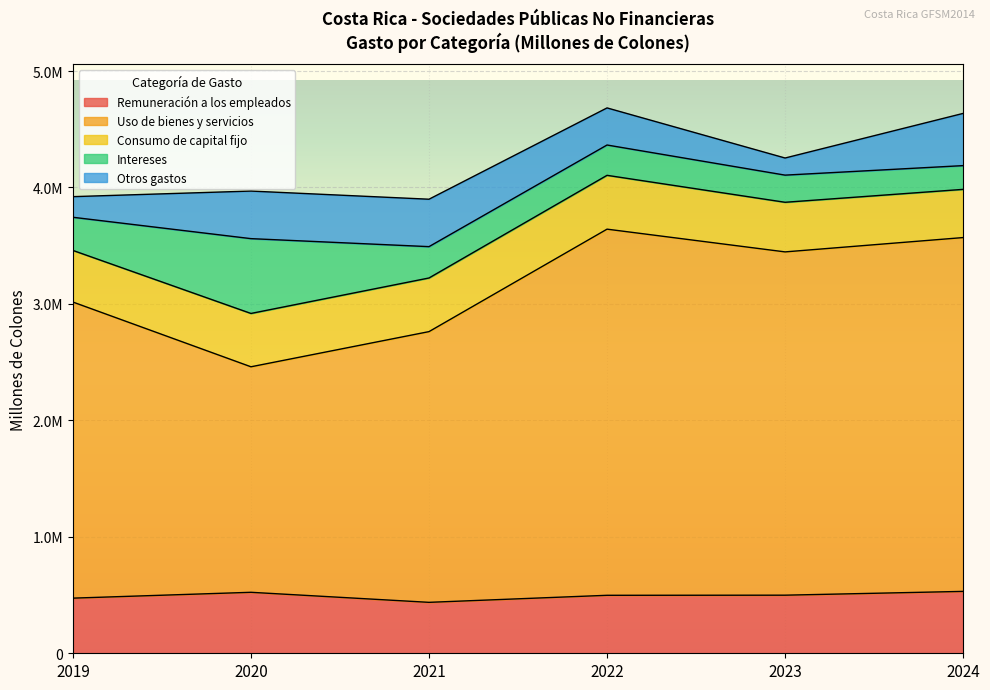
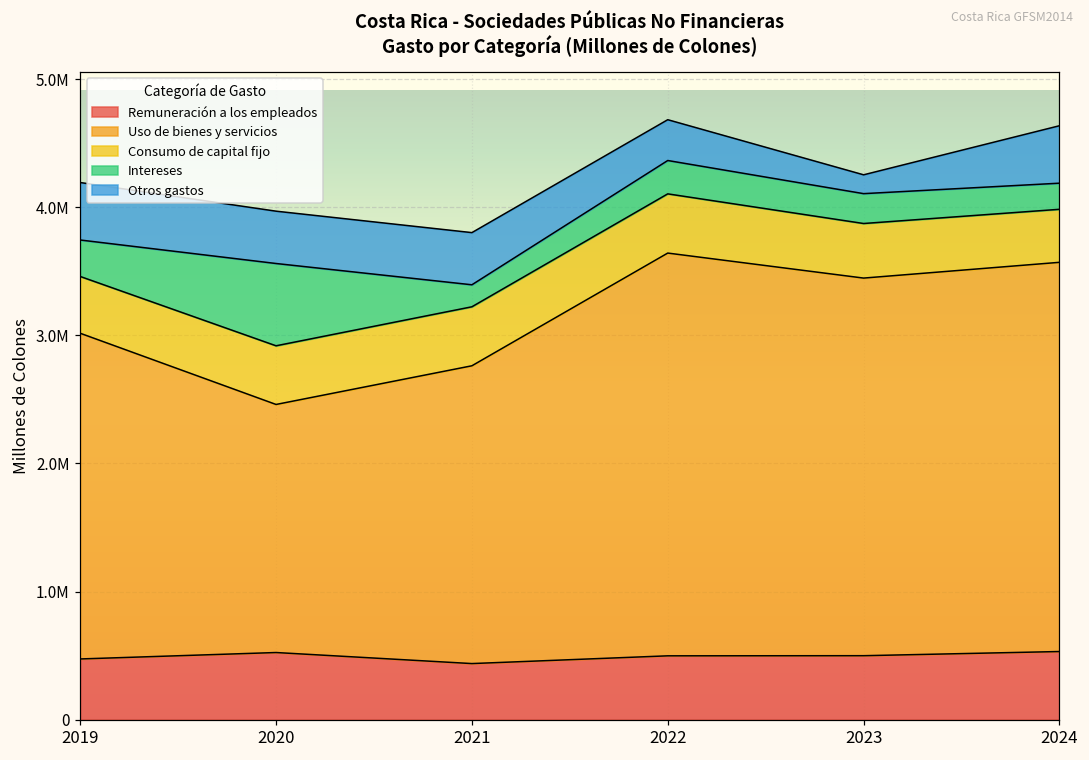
  {
    "Remuneración a los empleados": {
      "2019": 470000,
      "2020": 520000,
      "2021": 440000,
      "2022": 500000,
      "2023": 500000,
      "2024": 530000
    },
    "Intereses": {
      "2019": 280000,
      "2020": 640000,
-     "2021": 270000,
+     "2021": 170000,
      "2022": 260000,
      "2023": 230000,
      "2024": 200000
    },
    "Otros gastos": {
-     "2019": 180000,
+     "2019": 450000,
      "2020": 410000,
      "2021": 410000,
      "2022": 320000,
      "2023": 150000,
      "2024": 450000
    }
  }
